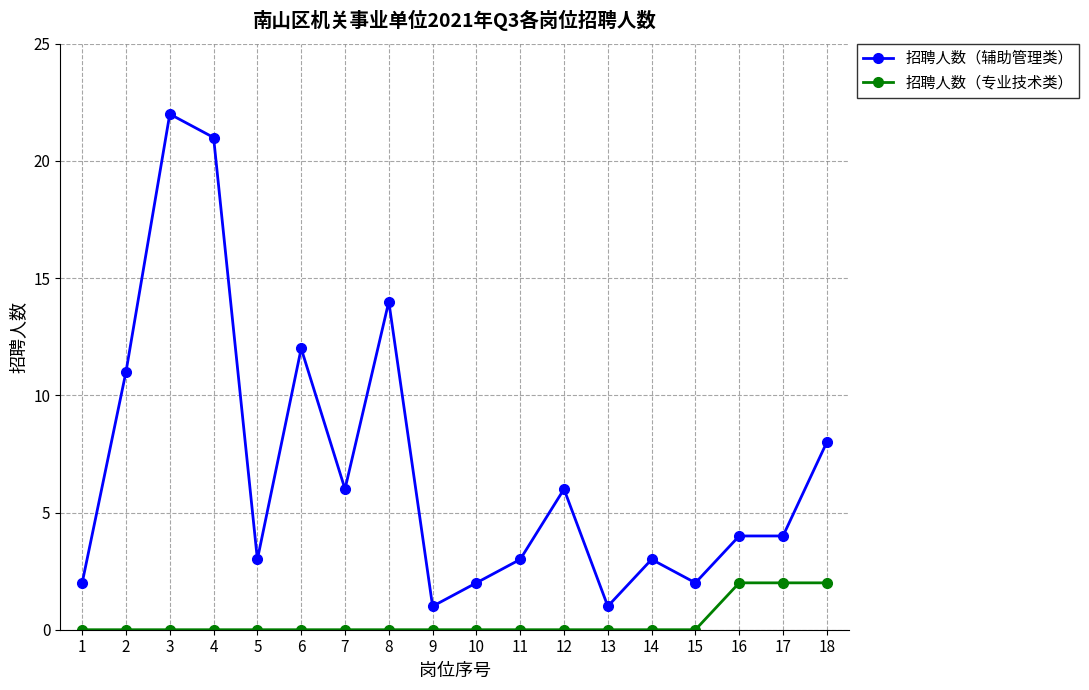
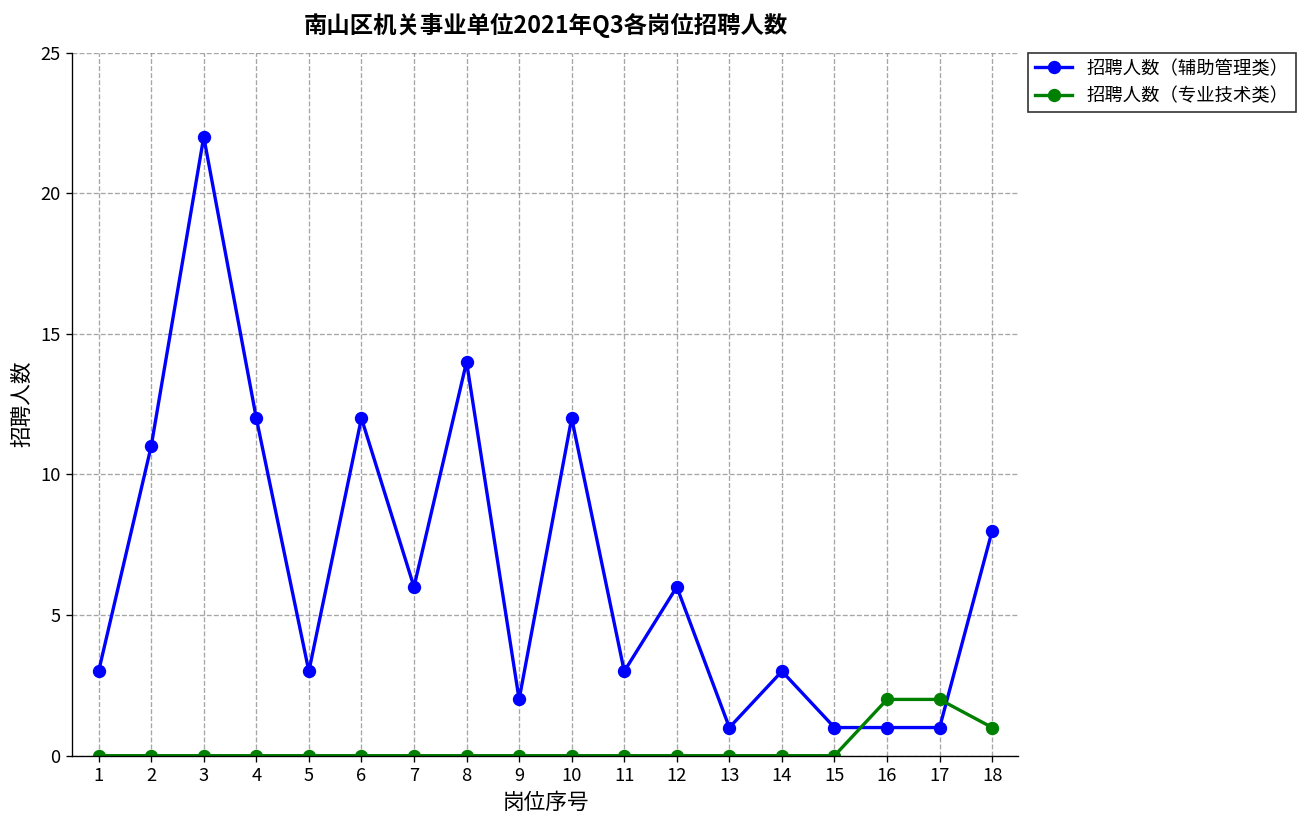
  {
    "招聘人数（辅助管理类）": {
-     "1": 2,
+     "1": 3,
      "2": 11,
      "3": 22,
-     "4": 21,
+     "4": 12,
      "5": 3,
      "6": 12,
      "7": 6,
      "8": 14,
-     "9": 1,
-     "10": 2,
+     "9": 2,
+     "10": 12,
      "11": 3,
      "12": 6,
      "13": 1,
      "14": 3,
-     "15": 2,
-     "16": 4,
-     "17": 4,
+     "15": 1,
+     "16": 1,
+     "17": 1,
      "18": 8
    },
    "招聘人数（专业技术类）": {
      "1": 0,
      "2": 0,
      "3": 0,
      "4": 0,
      "5": 0,
      "6": 0,
      "7": 0,
      "8": 0,
      "9": 0,
      "10": 0,
      "11": 0,
      "12": 0,
      "13": 0,
      "14": 0,
      "15": 0,
      "16": 2,
      "17": 2,
-     "18": 2
+     "18": 1
    }
  }
